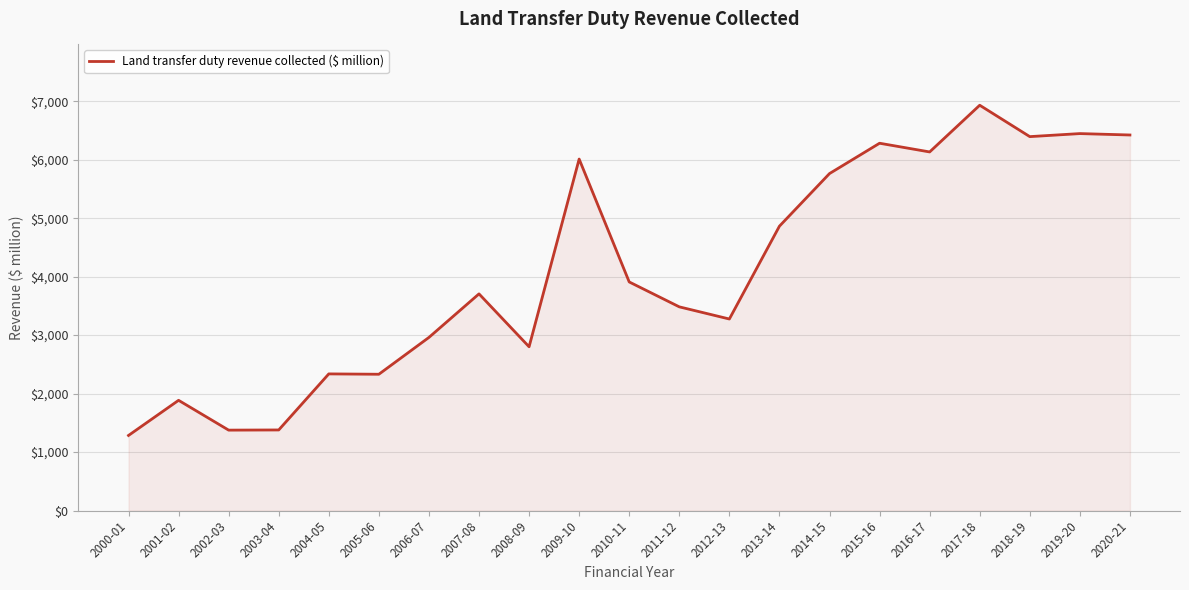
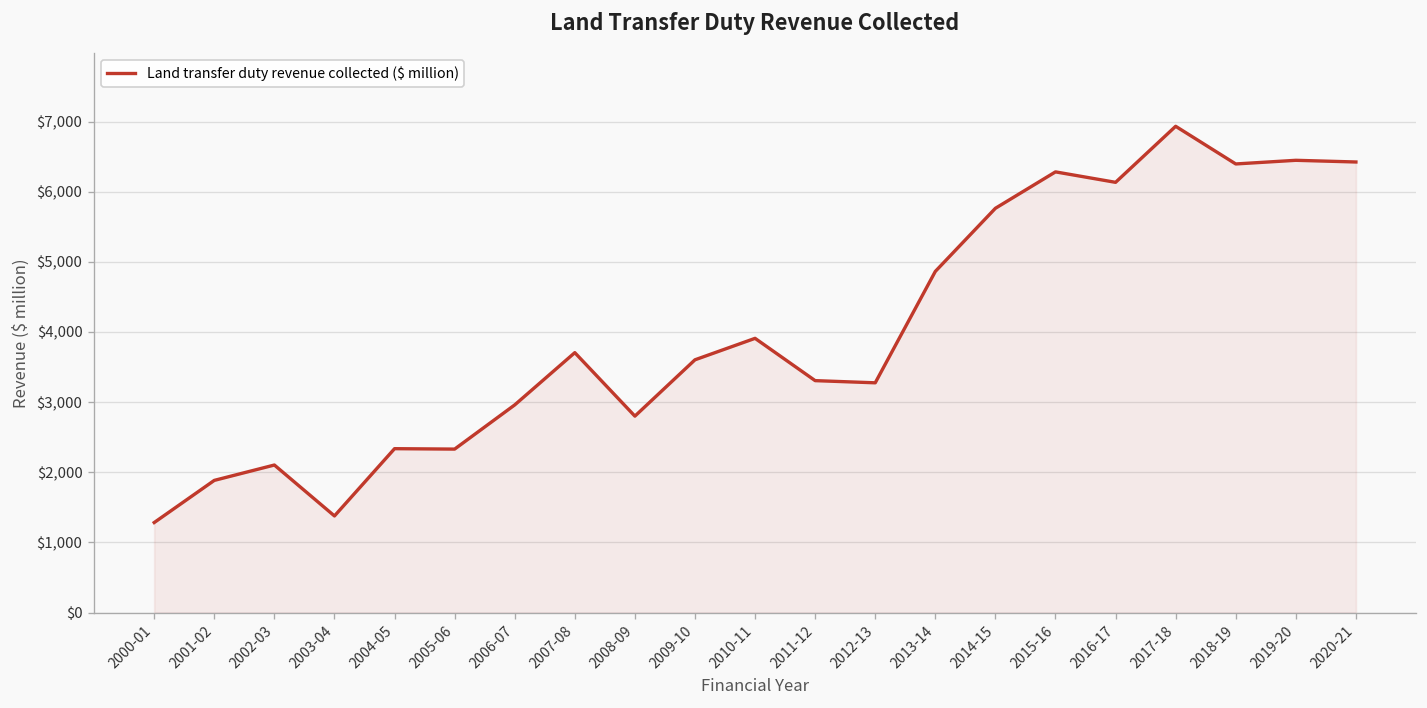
  {
    "2000-01": "$1,300",
    "2001-02": "$1,900",
-   "2002-03": "$1,400",
+   "2002-03": "$2,100",
    "2003-04": "$1,400",
    "2004-05": "$2,300",
    "2005-06": "$2,300",
    "2006-07": "$3,000",
    "2007-08": "$3,700",
    "2008-09": "$2,800",
-   "2009-10": "$6,000",
+   "2009-10": "$3,600",
    "2010-11": "$3,900",
-   "2011-12": "$3,500",
+   "2011-12": "$3,300",
    "2012-13": "$3,300",
    "2013-14": "$4,900",
    "2014-15": "$5,800",
    "2015-16": "$6,300",
    "2016-17": "$6,100",
    "2017-18": "$6,900",
    "2018-19": "$6,400",
    "2019-20": "$6,400",
    "2020-21": "$6,400"
  }
